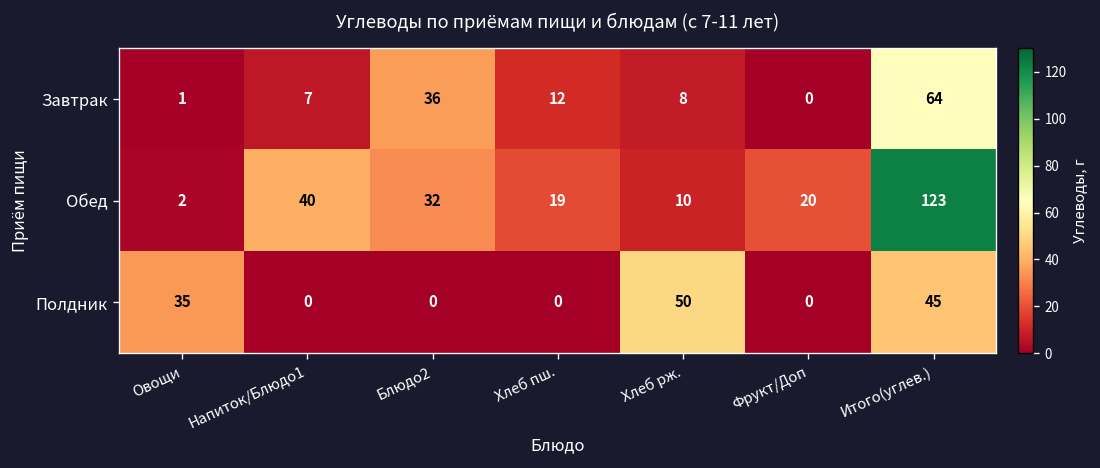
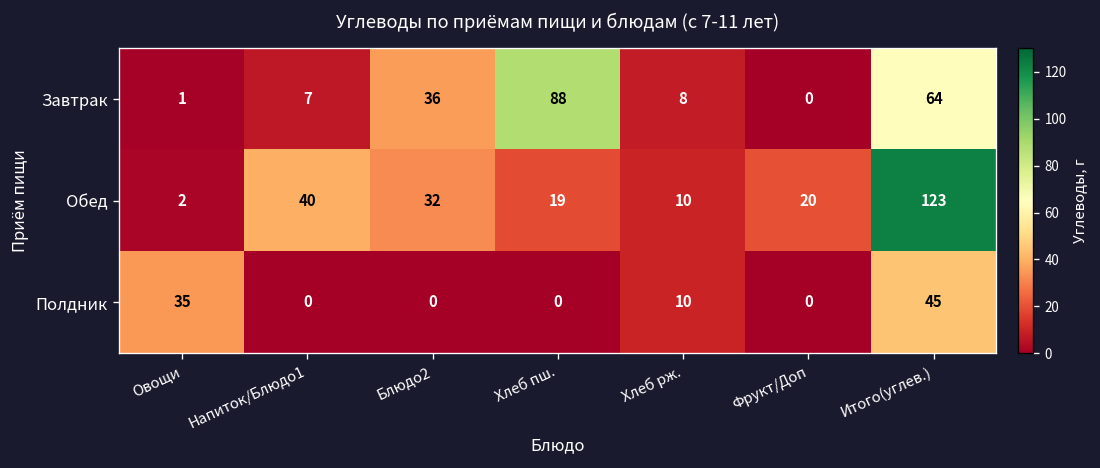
  {
    "Завтрак": {
      "Овощи": 1,
      "Напиток/Блюдо1": 7,
      "Блюдо2": 36,
-     "Хлеб пш.": 12,
+     "Хлеб пш.": 88,
      "Хлеб рж.": 8,
      "Фрукт/Доп": 0,
      "Итого(углев.)": 64
    },
    "Обед": {
      "Овощи": 2,
      "Напиток/Блюдо1": 40,
      "Блюдо2": 32,
      "Хлеб пш.": 19,
      "Хлеб рж.": 10,
      "Фрукт/Доп": 20,
      "Итого(углев.)": 123
    },
    "Полдник": {
      "Овощи": 35,
      "Напиток/Блюдо1": 0,
      "Блюдо2": 0,
      "Хлеб пш.": 0,
-     "Хлеб рж.": 50,
+     "Хлеб рж.": 10,
      "Фрукт/Доп": 0,
      "Итого(углев.)": 45
    }
  }
